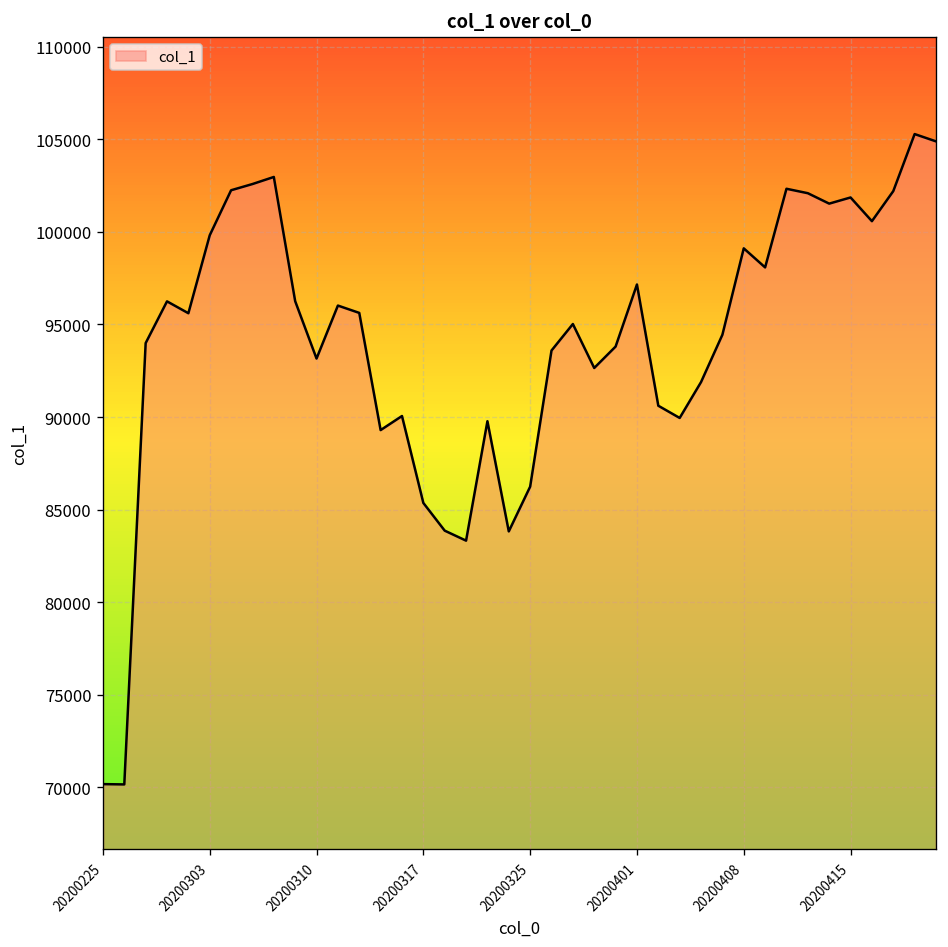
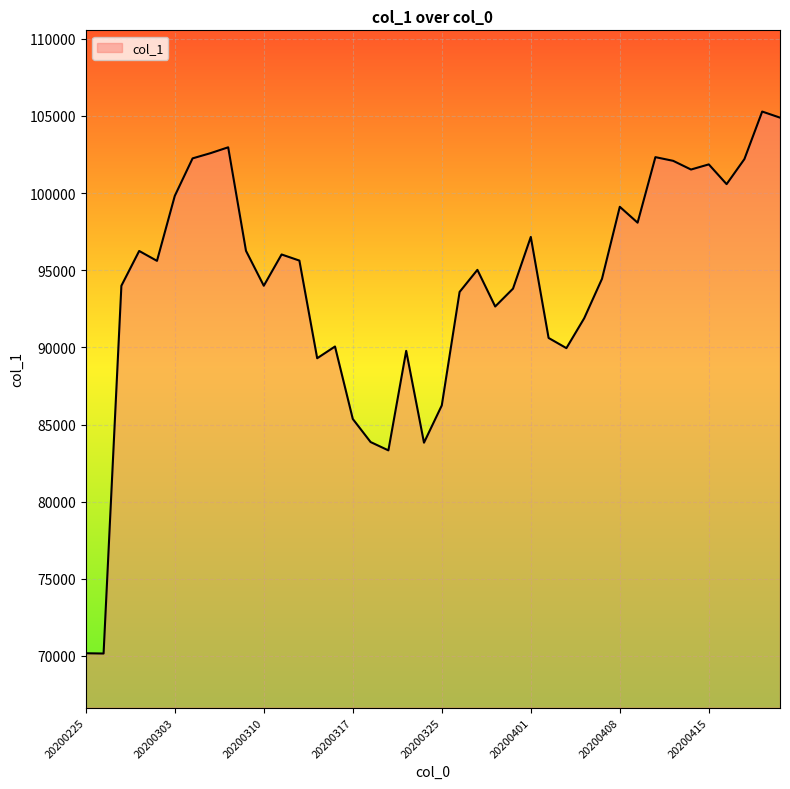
  {
    "20200225": 70200,
    "20200303": 99800,
-   "20200310": 93200,
+   "20200310": 94000,
    "20200317": 85400,
    "20200325": 86200,
    "20200401": 97200,
    "20200408": 99100,
    "20200415": 101900
  }
